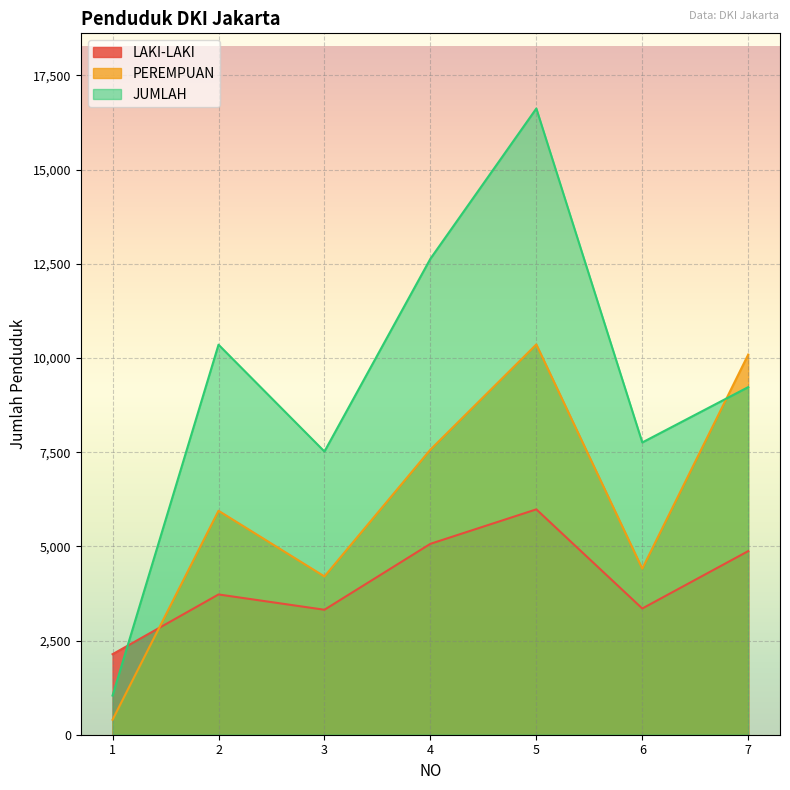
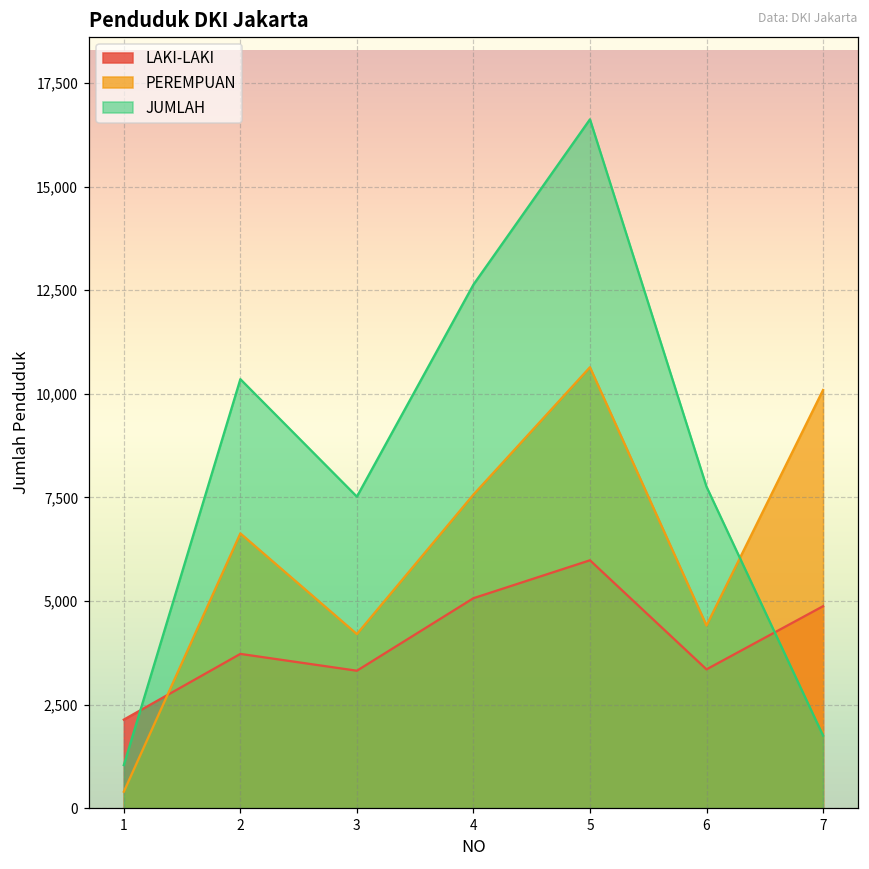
  {
    "LAKI-LAKI": {
      "1": "2,100",
      "2": "3,700",
      "3": "3,300",
      "4": "5,100",
      "5": "6,000",
      "6": "3,400",
      "7": "4,900"
    },
    "PEREMPUAN": {
      "1": "400",
-     "2": "5,900",
+     "2": "6,600",
      "3": "4,200",
      "4": "7,600",
-     "5": "10,400",
+     "5": "10,600",
      "6": "4,400",
      "7": "10,100"
    },
    "JUMLAH": {
      "1": "1,000",
      "2": "10,400",
      "3": "7,500",
      "4": "12,600",
      "5": "16,600",
      "6": "7,800",
-     "7": "9,200"
+     "7": "1,800"
    }
  }
